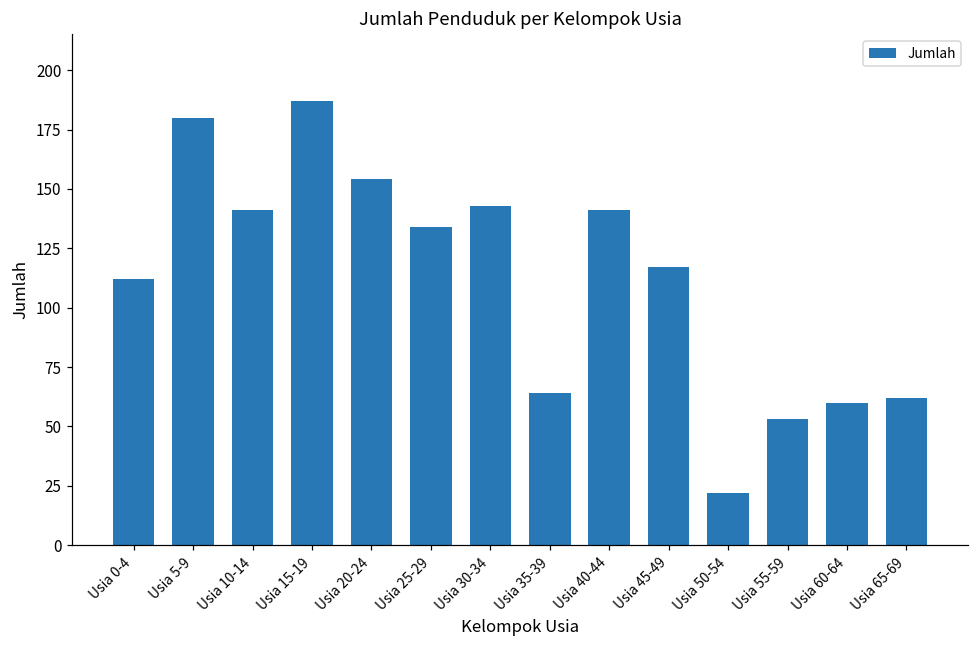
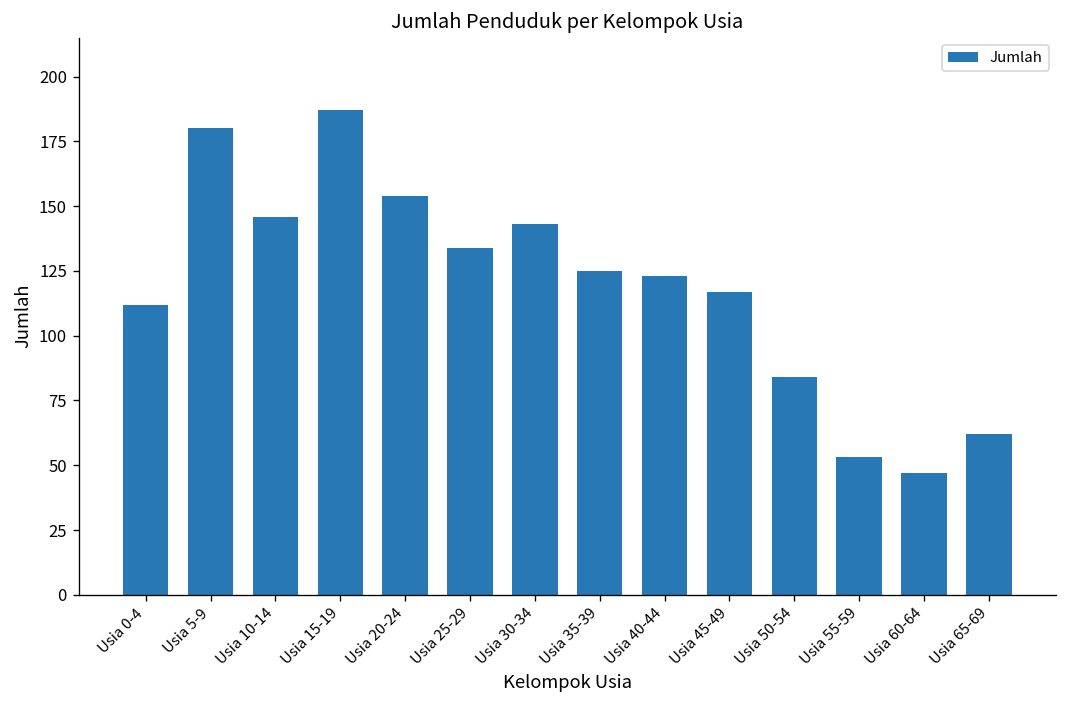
  {
    "Usia 0-4": 112,
    "Usia 5-9": 180,
-   "Usia 10-14": 141,
+   "Usia 10-14": 146,
    "Usia 15-19": 187,
    "Usia 20-24": 154,
    "Usia 25-29": 134,
    "Usia 30-34": 143,
-   "Usia 35-39": 64,
-   "Usia 40-44": 141,
+   "Usia 35-39": 125,
+   "Usia 40-44": 123,
    "Usia 45-49": 117,
-   "Usia 50-54": 22,
+   "Usia 50-54": 84,
    "Usia 55-59": 53,
-   "Usia 60-64": 60,
+   "Usia 60-64": 47,
    "Usia 65-69": 62
  }
